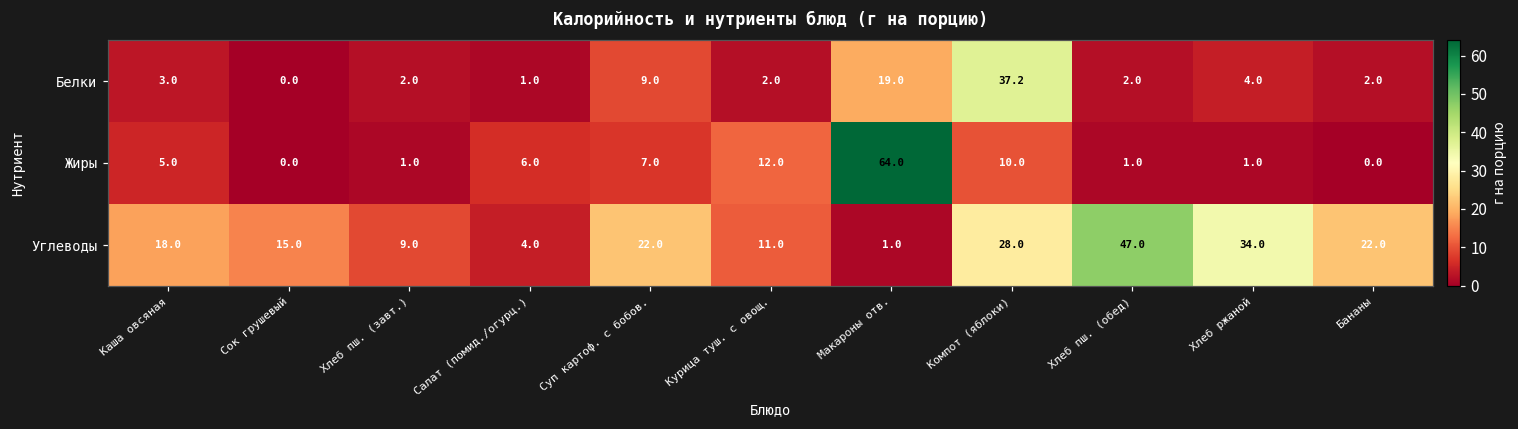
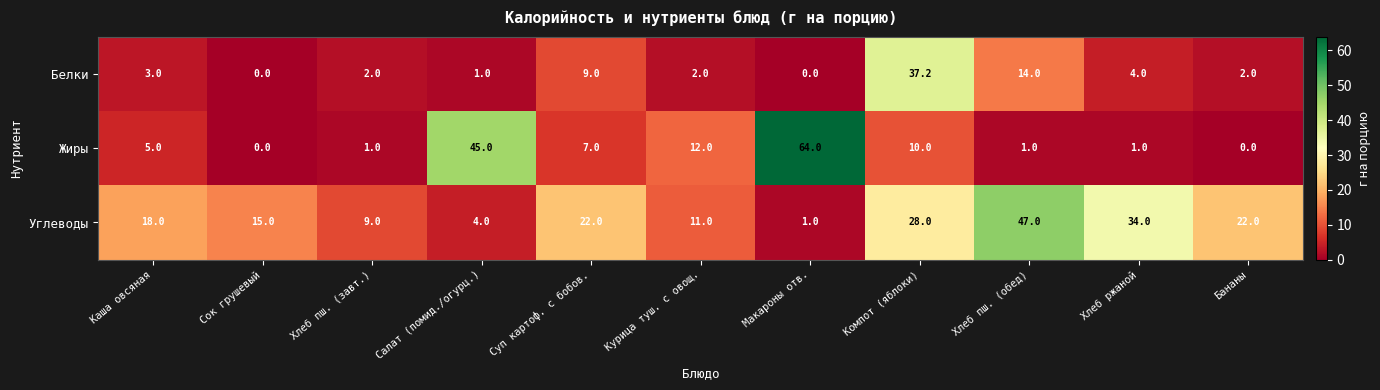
  {
    "Белки": {
      "Каша овсяная": 3.0,
      "Сок грушевый": 0.0,
      "Хлеб пш. (завт.)": 2.0,
      "Салат (помид./огурц.)": 1.0,
      "Суп картоф. с бобов.": 9.0,
      "Курица туш. с овощ.": 2.0,
-     "Макароны отв.": 19.0,
+     "Макароны отв.": 0.0,
      "Компот (яблоки)": 37.2,
-     "Хлеб пш. (обед)": 2.0,
+     "Хлеб пш. (обед)": 14.0,
      "Хлеб ржаной": 4.0,
      "Бананы": 2.0
    },
    "Жиры": {
      "Каша овсяная": 5.0,
      "Сок грушевый": 0.0,
      "Хлеб пш. (завт.)": 1.0,
-     "Салат (помид./огурц.)": 6.0,
+     "Салат (помид./огурц.)": 45.0,
      "Суп картоф. с бобов.": 7.0,
      "Курица туш. с овощ.": 12.0,
      "Макароны отв.": 64.0,
      "Компот (яблоки)": 10.0,
      "Хлеб пш. (обед)": 1.0,
      "Хлеб ржаной": 1.0,
      "Бананы": 0.0
    },
    "Углеводы": {
      "Каша овсяная": 18.0,
      "Сок грушевый": 15.0,
      "Хлеб пш. (завт.)": 9.0,
      "Салат (помид./огурц.)": 4.0,
      "Суп картоф. с бобов.": 22.0,
      "Курица туш. с овощ.": 11.0,
      "Макароны отв.": 1.0,
      "Компот (яблоки)": 28.0,
      "Хлеб пш. (обед)": 47.0,
      "Хлеб ржаной": 34.0,
      "Бананы": 22.0
    }
  }
